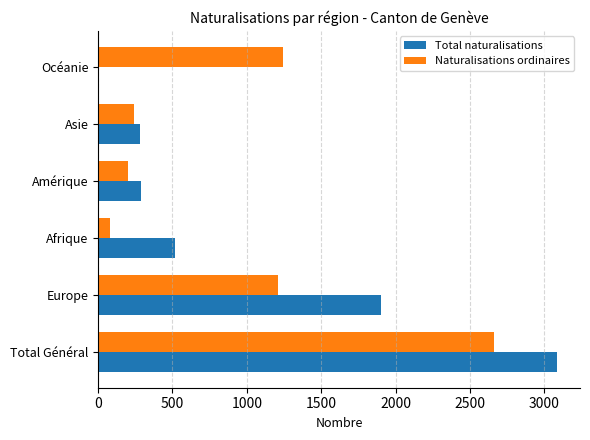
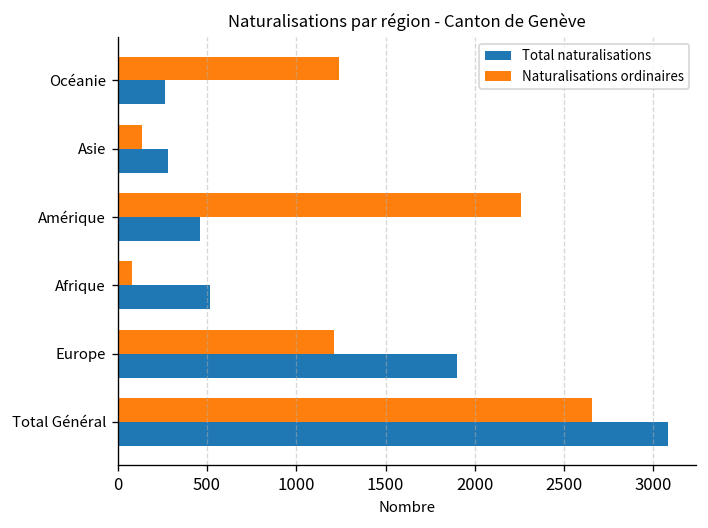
  {
    "Total naturalisations": {
-     "Océanie": 10,
+     "Océanie": 260,
      "Asie": 280,
-     "Amérique": 290,
+     "Amérique": 460,
      "Afrique": 520,
      "Europe": 1900,
      "Total Général": 3090
    },
    "Naturalisations ordinaires": {
      "Océanie": 1240,
-     "Asie": 240,
-     "Amérique": 200,
+     "Asie": 140,
+     "Amérique": 2260,
      "Afrique": 80,
      "Europe": 1210,
      "Total Général": 2660
    }
  }
